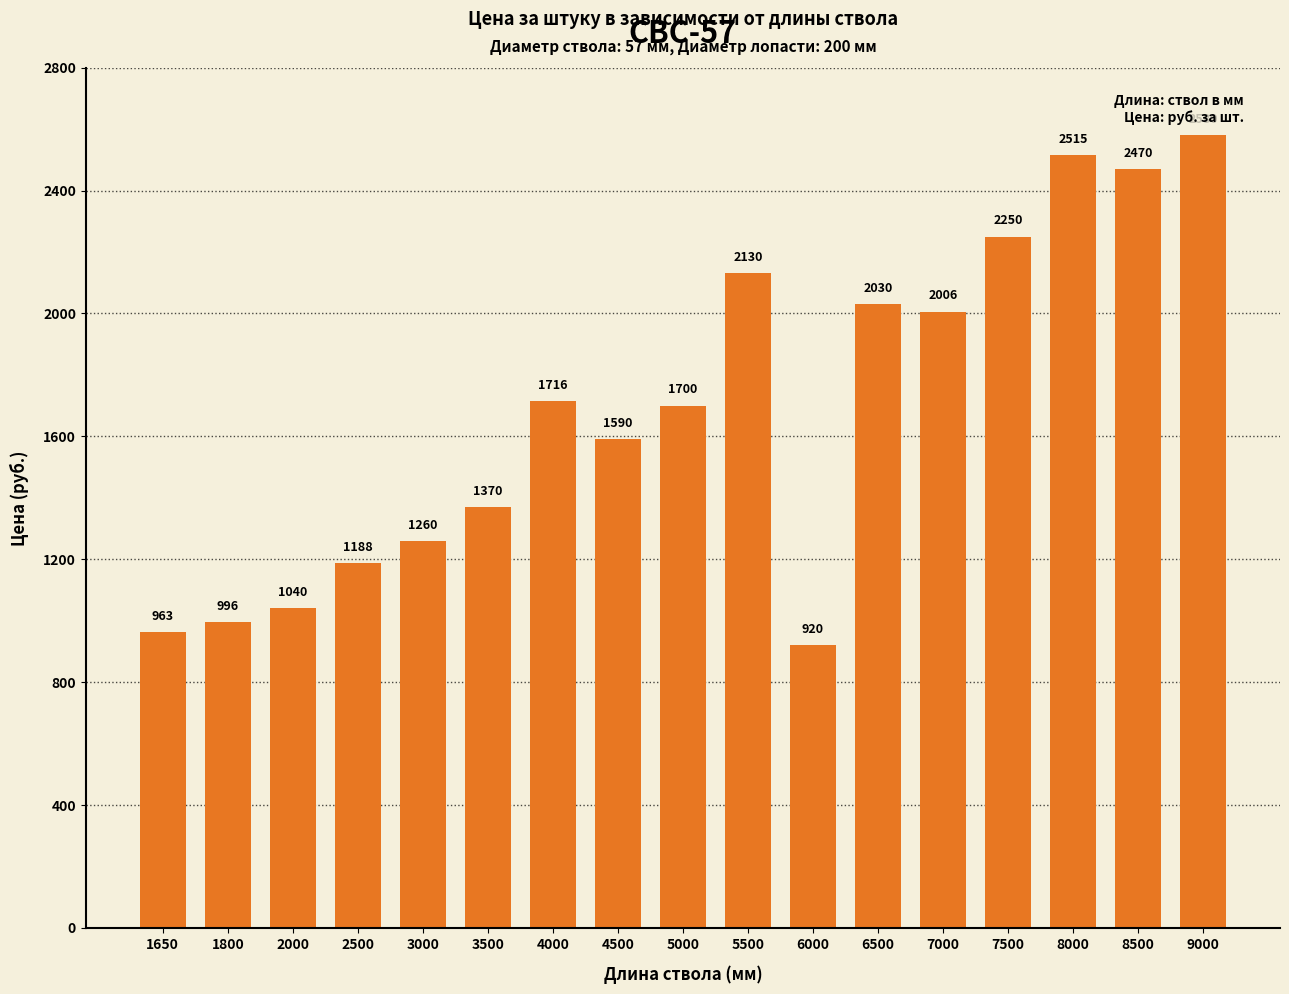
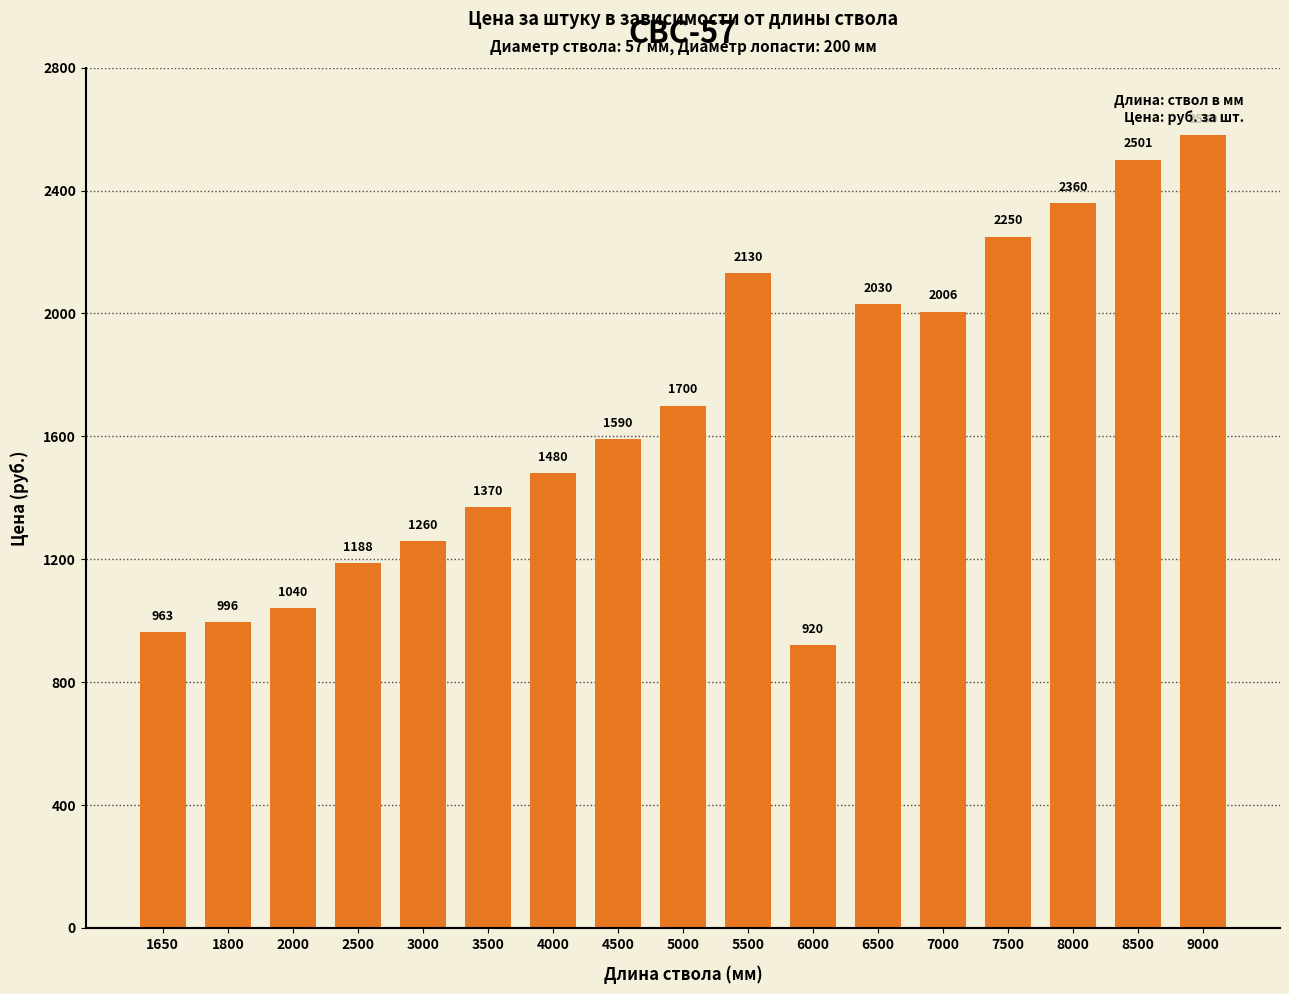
  {
    "1650": 963,
    "1800": 996,
    "2000": 1040,
    "2500": 1188,
    "3000": 1260,
    "3500": 1370,
-   "4000": 1716,
+   "4000": 1480,
    "4500": 1590,
    "5000": 1700,
    "5500": 2130,
    "6000": 920,
    "6500": 2030,
    "7000": 2006,
    "7500": 2250,
-   "8000": 2515,
-   "8500": 2470
+   "8000": 2360,
+   "8500": 2501
  }
